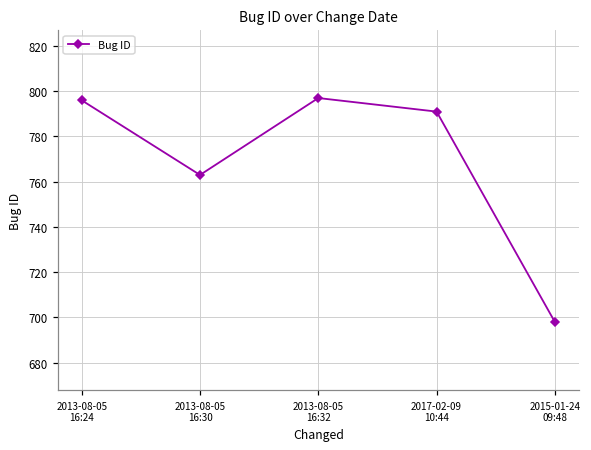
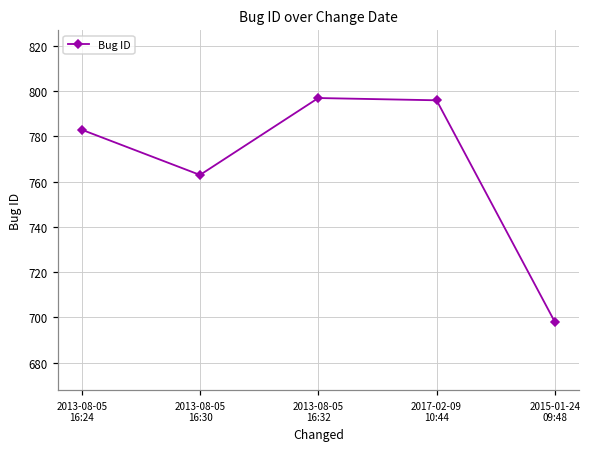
  {
-   "2013-08-05 16:24": 796,
+   "2013-08-05 16:24": 783,
    "2013-08-05 16:30": 763,
    "2013-08-05 16:32": 797,
-   "2017-02-09 10:44": 791,
+   "2017-02-09 10:44": 796,
    "2015-01-24 09:48": 698
  }
